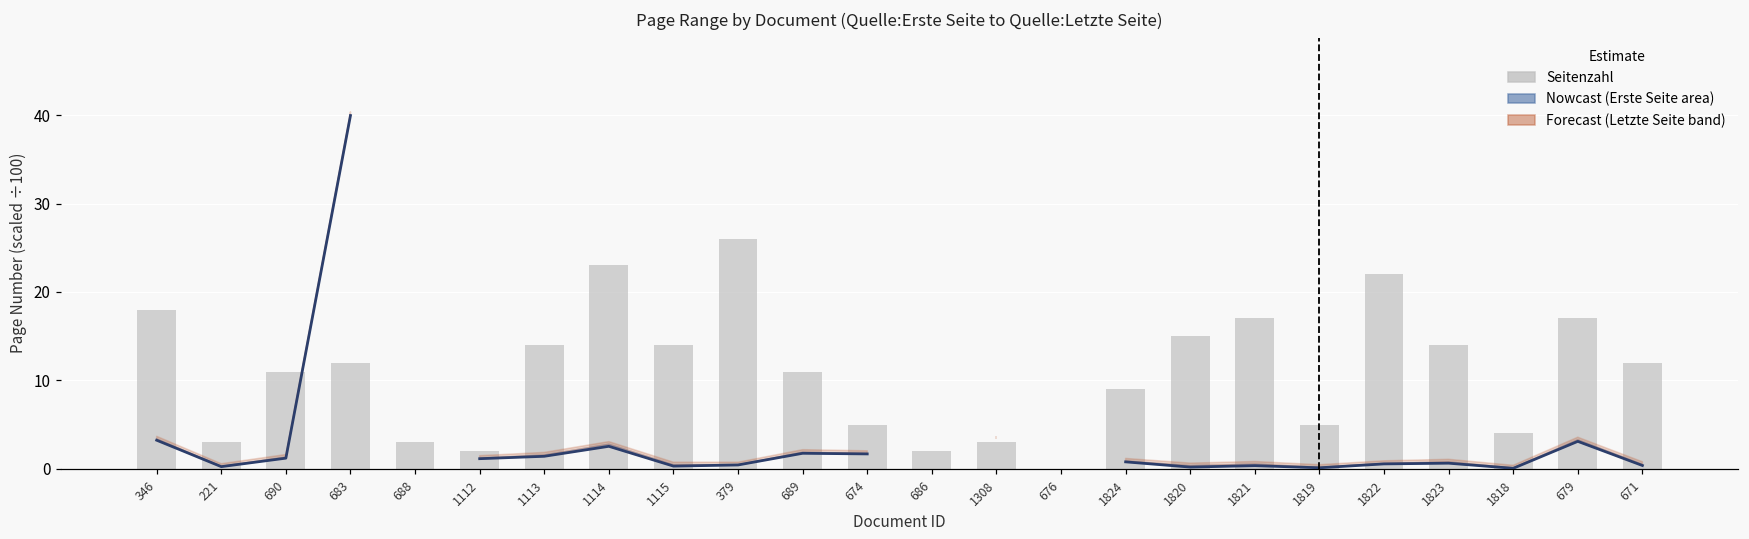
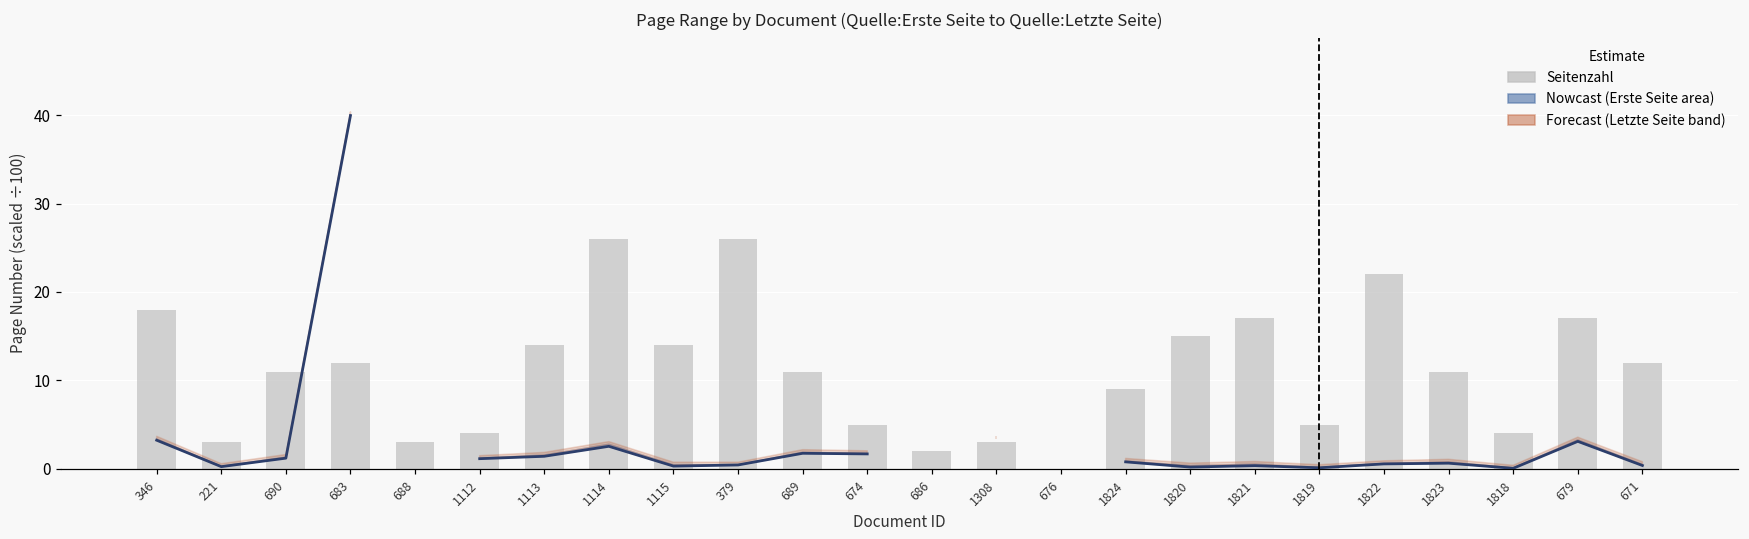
  {
    "Seitenzahl": {
      "346": 18,
      "221": 3,
      "690": 11,
      "683": 12,
      "688": 3,
-     "1112": 2,
+     "1112": 4,
      "1113": 14,
-     "1114": 23,
+     "1114": 26,
      "1115": 14,
      "379": 26,
      "689": 11,
      "674": 5,
      "686": 2,
      "1308": 3,
      "676": 0,
      "1824": 9,
      "1820": 15,
      "1821": 17,
      "1819": 5,
      "1822": 22,
-     "1823": 14,
+     "1823": 11,
      "1818": 4,
      "679": 17,
      "671": 12
    }
  }
